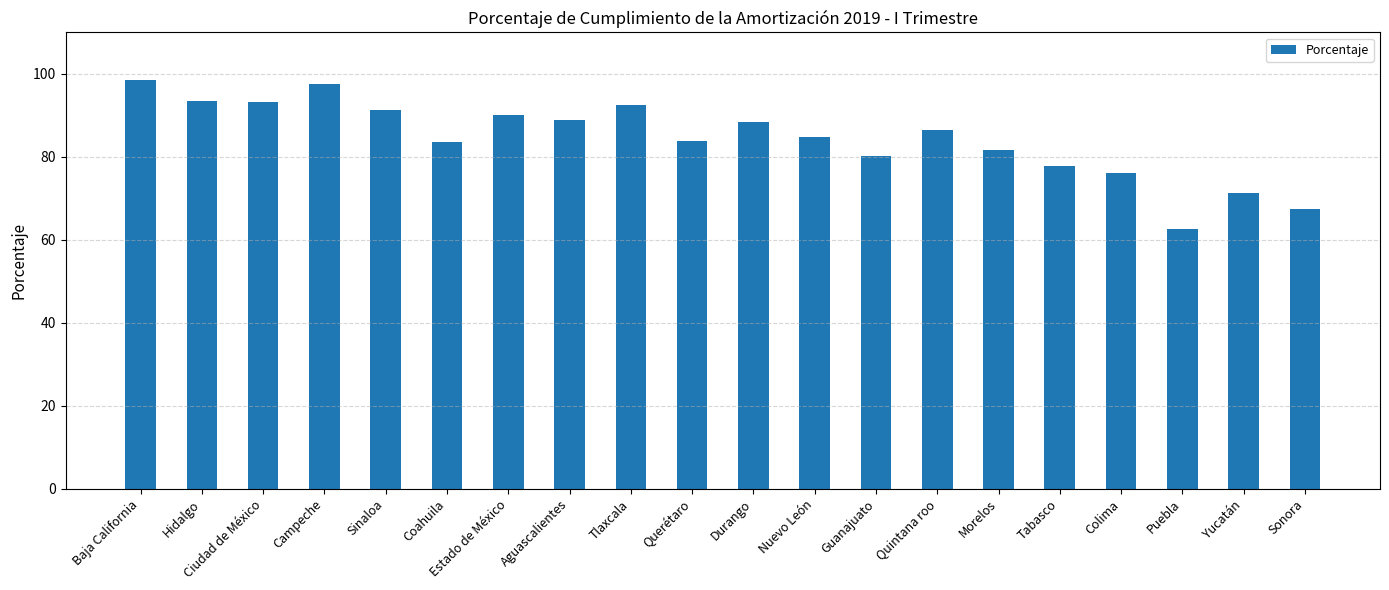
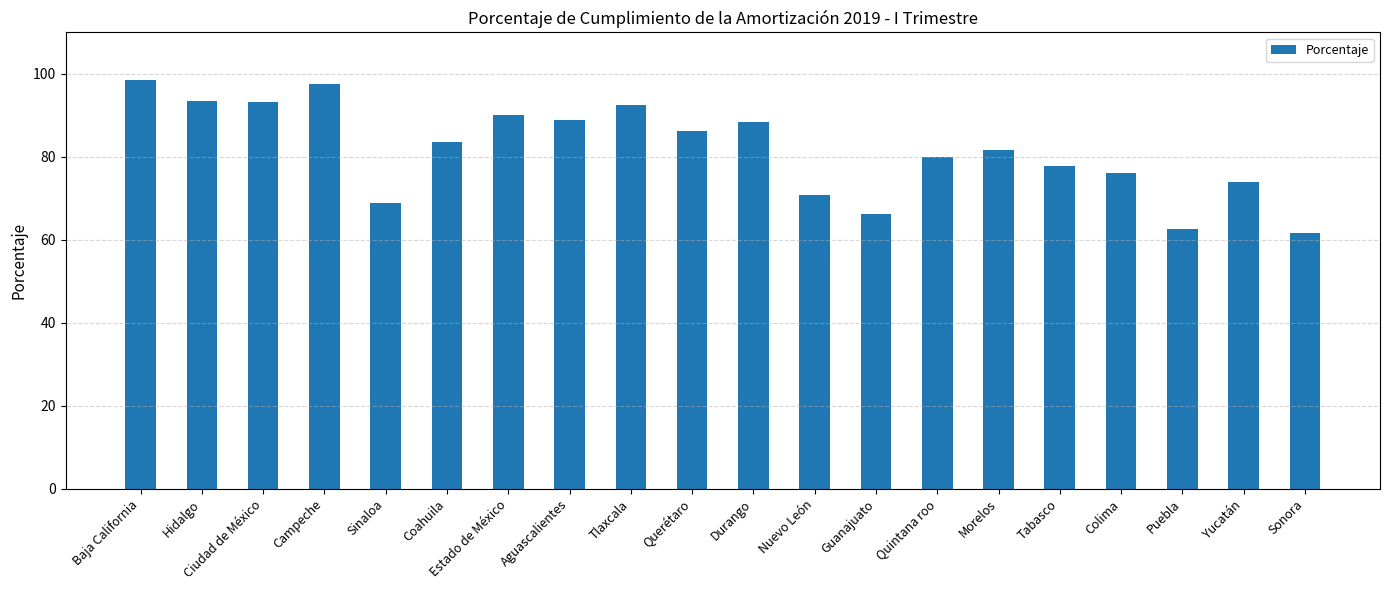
  {
    "Baja California": 99,
    "Hidalgo": 93,
    "Ciudad de México": 93,
    "Campeche": 98,
-   "Sinaloa": 91,
+   "Sinaloa": 69,
    "Coahuila": 84,
    "Estado de México": 90,
    "Aguascalientes": 89,
    "Tlaxcala": 93,
-   "Querétaro": 84,
+   "Querétaro": 86,
    "Durango": 88,
-   "Nuevo León": 85,
-   "Guanajuato": 80,
-   "Quintana roo": 87,
+   "Nuevo León": 71,
+   "Guanajuato": 66,
+   "Quintana roo": 80,
    "Morelos": 82,
    "Tabasco": 78,
    "Colima": 76,
    "Puebla": 63,
-   "Yucatán": 71,
-   "Sonora": 67
+   "Yucatán": 74,
+   "Sonora": 62
  }
